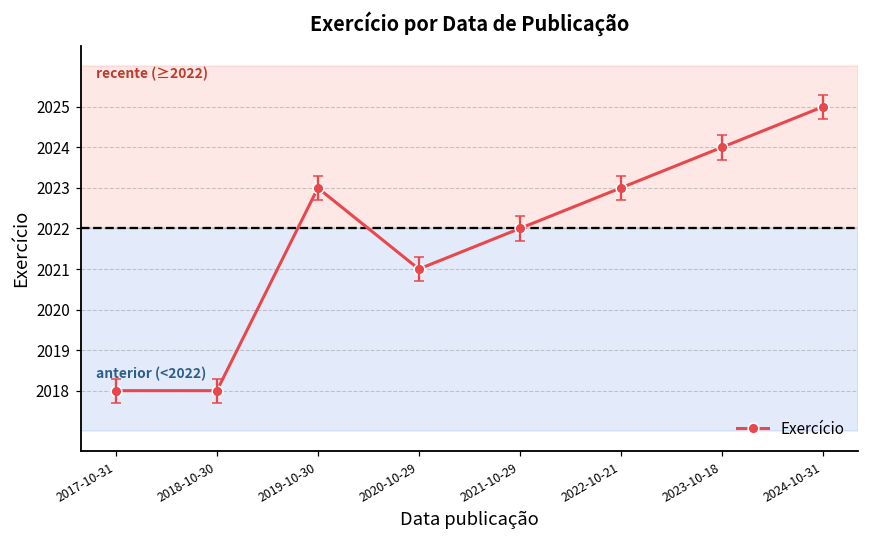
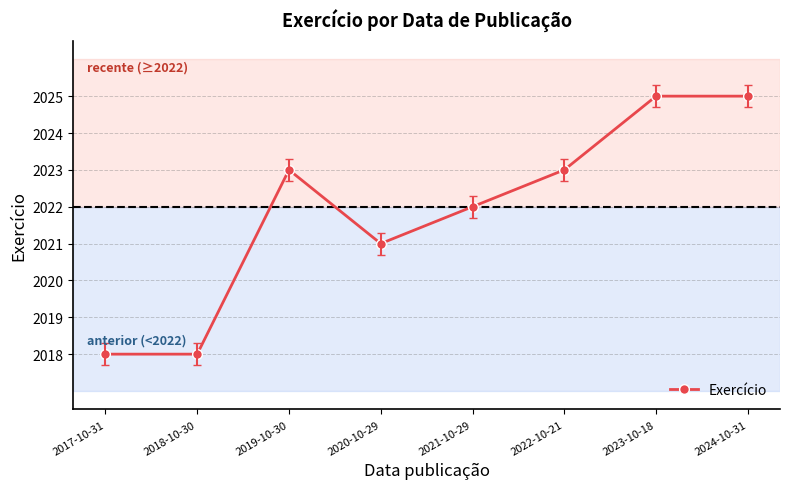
  {
    "Exercício": {
      "2017-10-31": 2018,
      "2018-10-30": 2018,
      "2019-10-30": 2023,
      "2020-10-29": 2021,
      "2021-10-29": 2022,
      "2022-10-21": 2023,
-     "2023-10-18": 2024,
+     "2023-10-18": 2025,
      "2024-10-31": 2025
    }
  }
